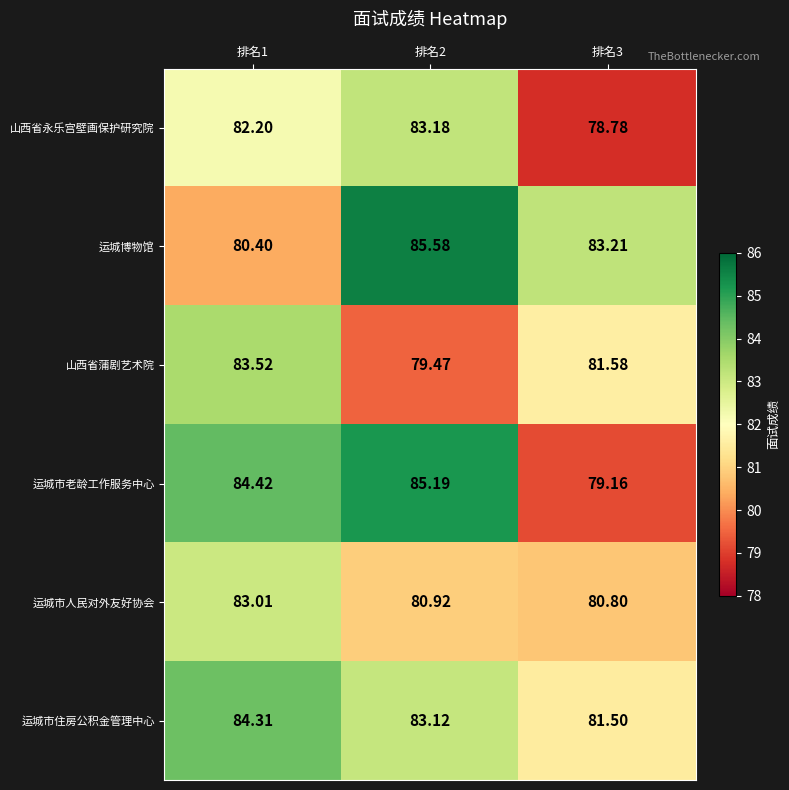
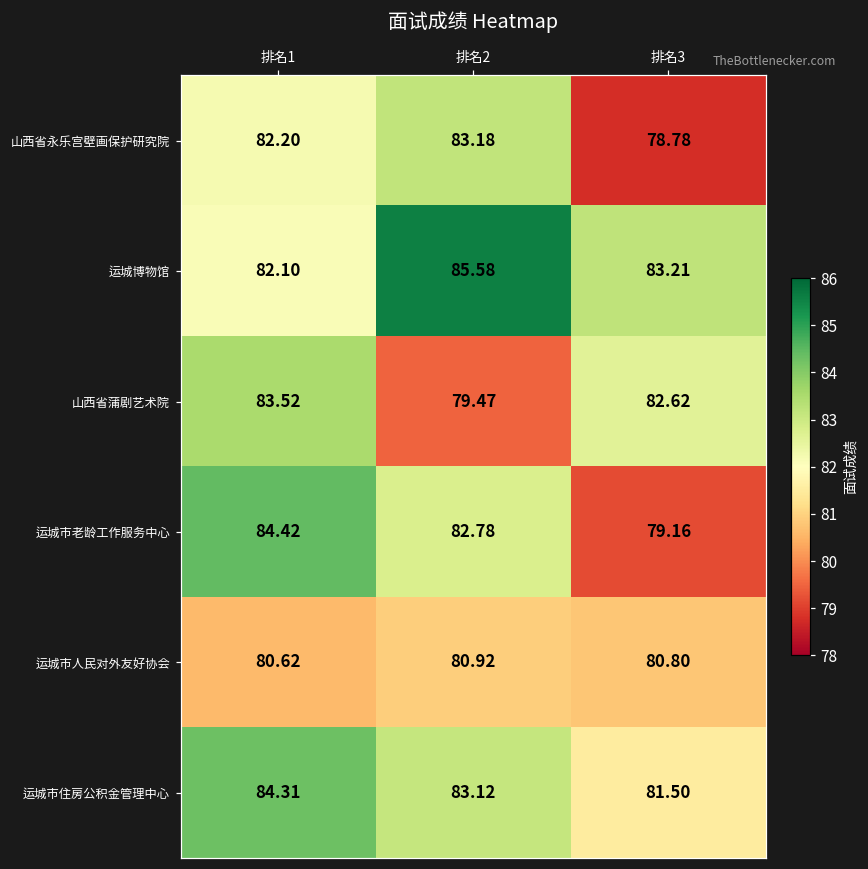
  {
    "山西省永乐宫壁画保护研究院": {
      "排名1": 82.20,
      "排名2": 83.18,
      "排名3": 78.78
    },
    "运城博物馆": {
-     "排名1": 80.40,
+     "排名1": 82.10,
      "排名2": 85.58,
      "排名3": 83.21
    },
    "山西省蒲剧艺术院": {
      "排名1": 83.52,
      "排名2": 79.47,
-     "排名3": 81.58
+     "排名3": 82.62
    },
    "运城市老龄工作服务中心": {
      "排名1": 84.42,
-     "排名2": 85.19,
+     "排名2": 82.78,
      "排名3": 79.16
    },
    "运城市人民对外友好协会": {
-     "排名1": 83.01,
+     "排名1": 80.62,
      "排名2": 80.92,
      "排名3": 80.80
    },
    "运城市住房公积金管理中心": {
      "排名1": 84.31,
      "排名2": 83.12,
      "排名3": 81.50
    }
  }
